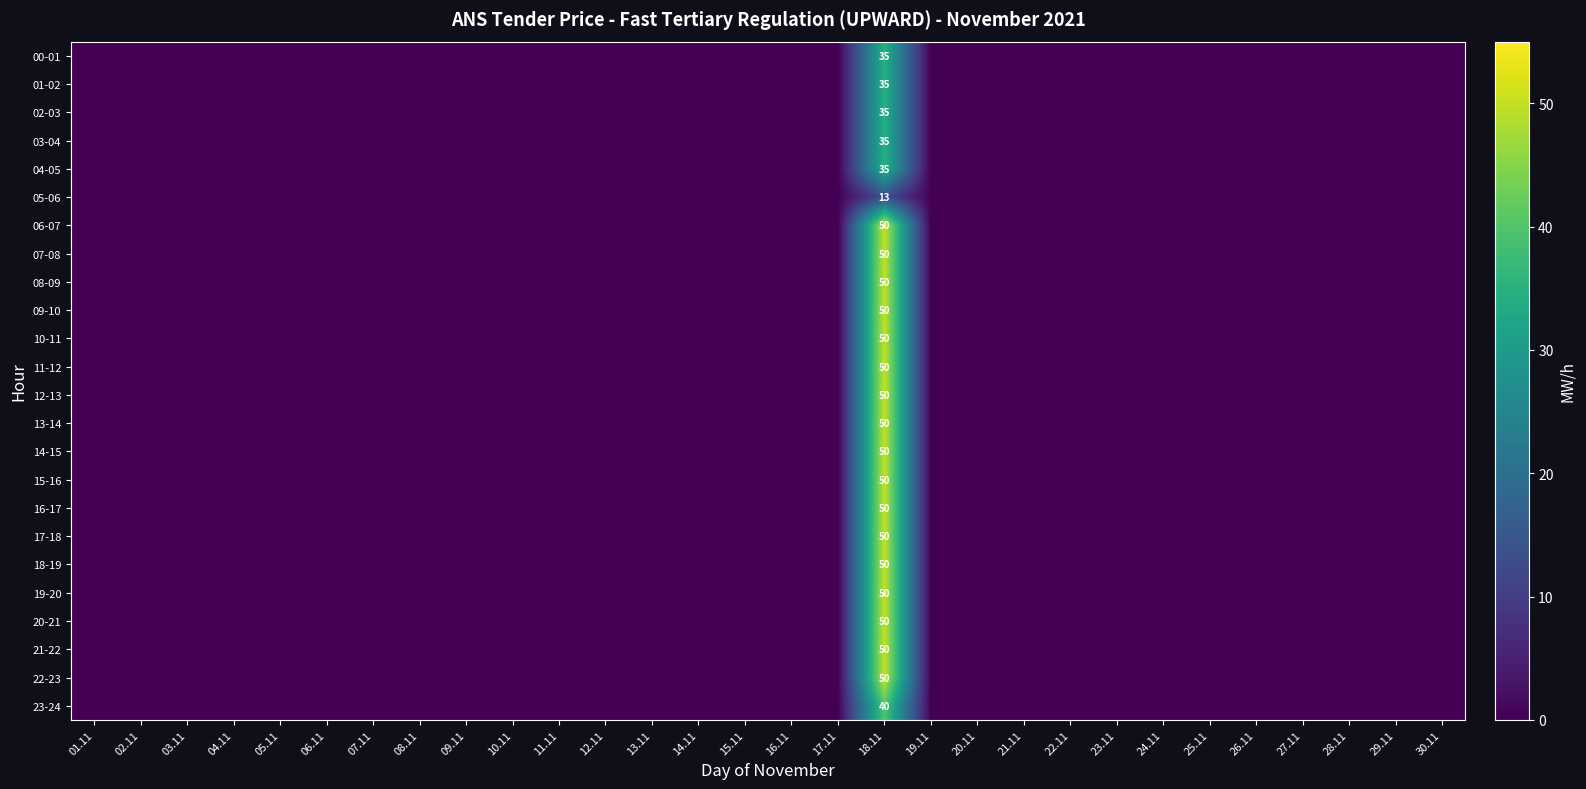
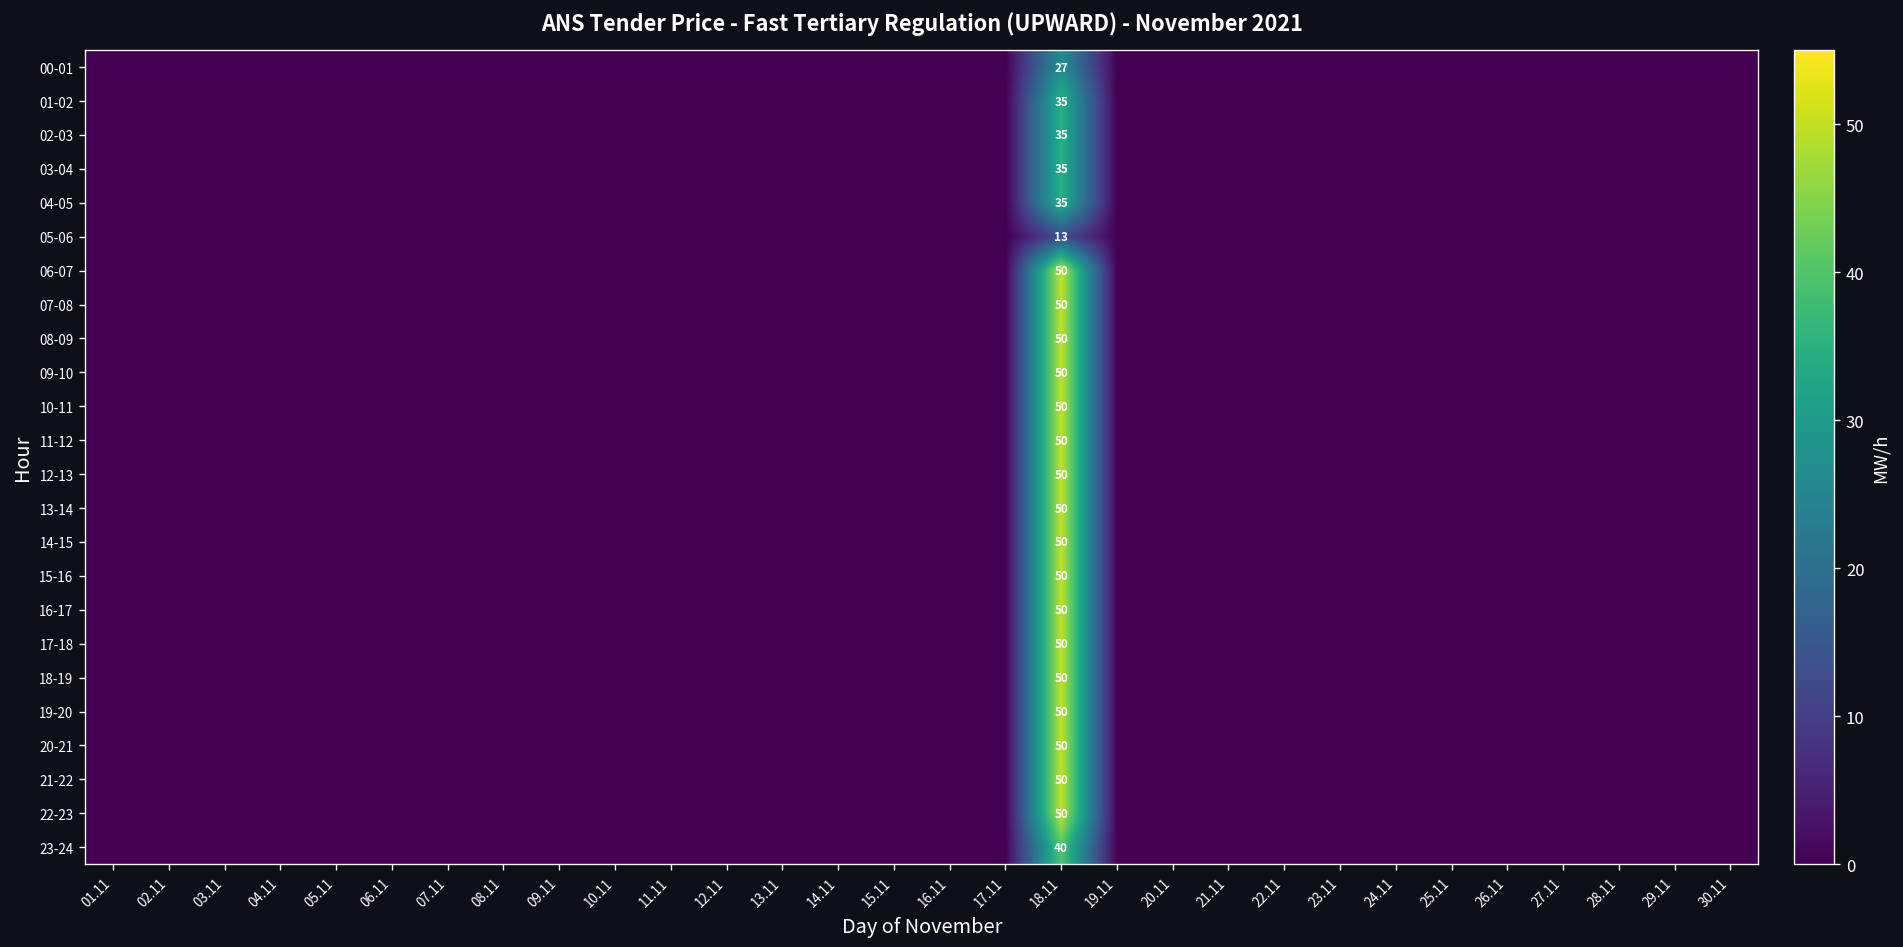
  {
    "00-01": {
-     "18.11": 35
+     "18.11": 27
    },
    "01-02": {
      "18.11": 35
    },
    "02-03": {
      "18.11": 35
    },
    "03-04": {
      "18.11": 35
    },
    "04-05": {
      "18.11": 35
    },
    "05-06": {
      "18.11": 13
    },
    "06-07": {
      "18.11": 50
    },
    "07-08": {
      "18.11": 50
    },
    "08-09": {
      "18.11": 50
    },
    "09-10": {
      "18.11": 50
    },
    "10-11": {
      "18.11": 50
    },
    "11-12": {
      "18.11": 50
    },
    "12-13": {
      "18.11": 50
    },
    "13-14": {
      "18.11": 50
    },
    "14-15": {
      "18.11": 50
    },
    "15-16": {
      "18.11": 50
    },
    "16-17": {
      "18.11": 50
    },
    "17-18": {
      "18.11": 50
    },
    "18-19": {
      "18.11": 50
    },
    "19-20": {
      "18.11": 50
    },
    "20-21": {
      "18.11": 50
    },
    "21-22": {
      "18.11": 50
    },
    "22-23": {
      "18.11": 50
    },
    "23-24": {
      "18.11": 40
    }
  }
